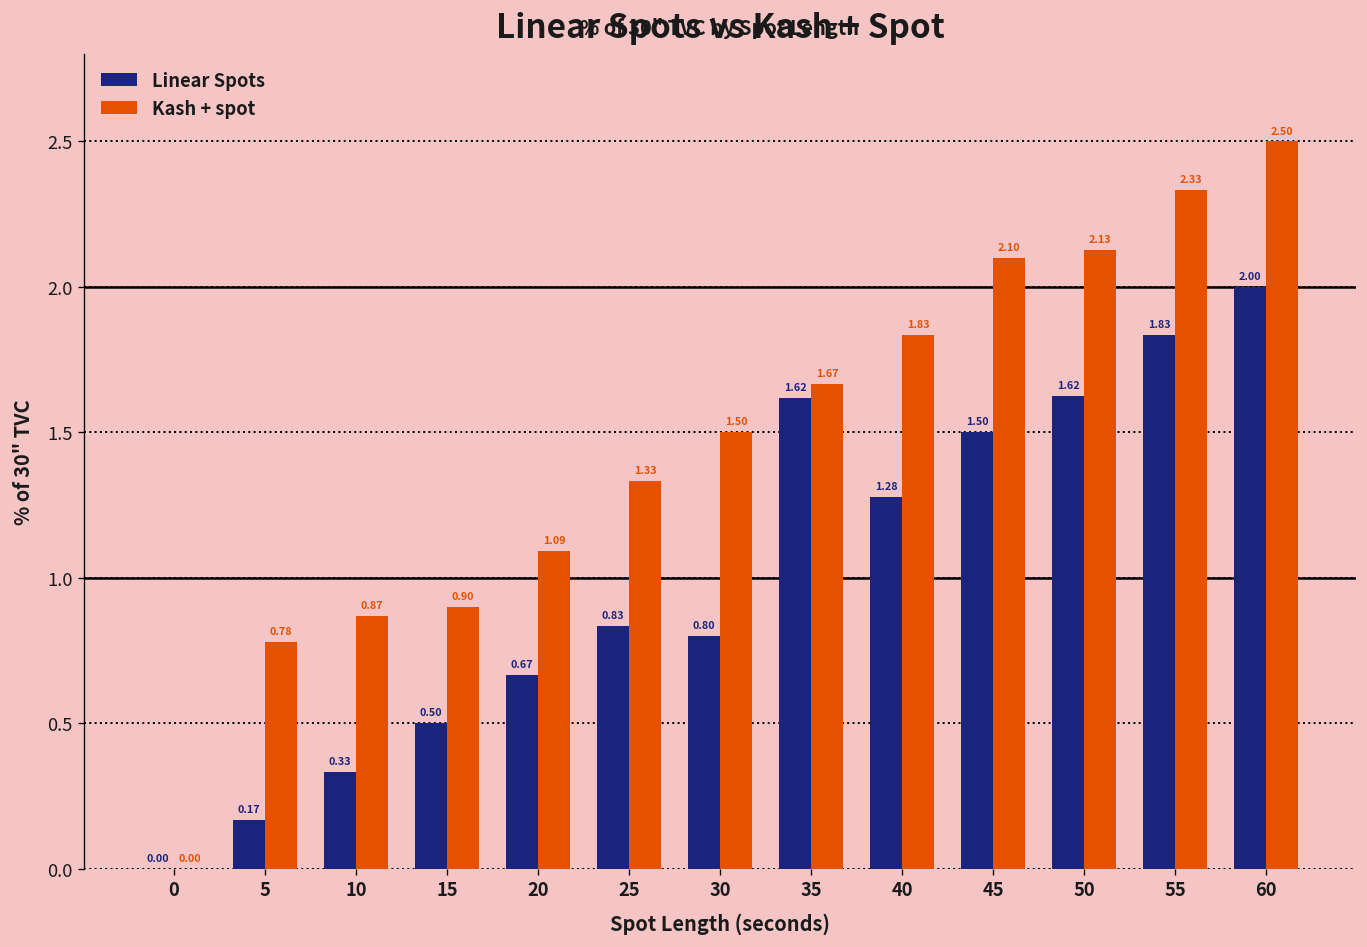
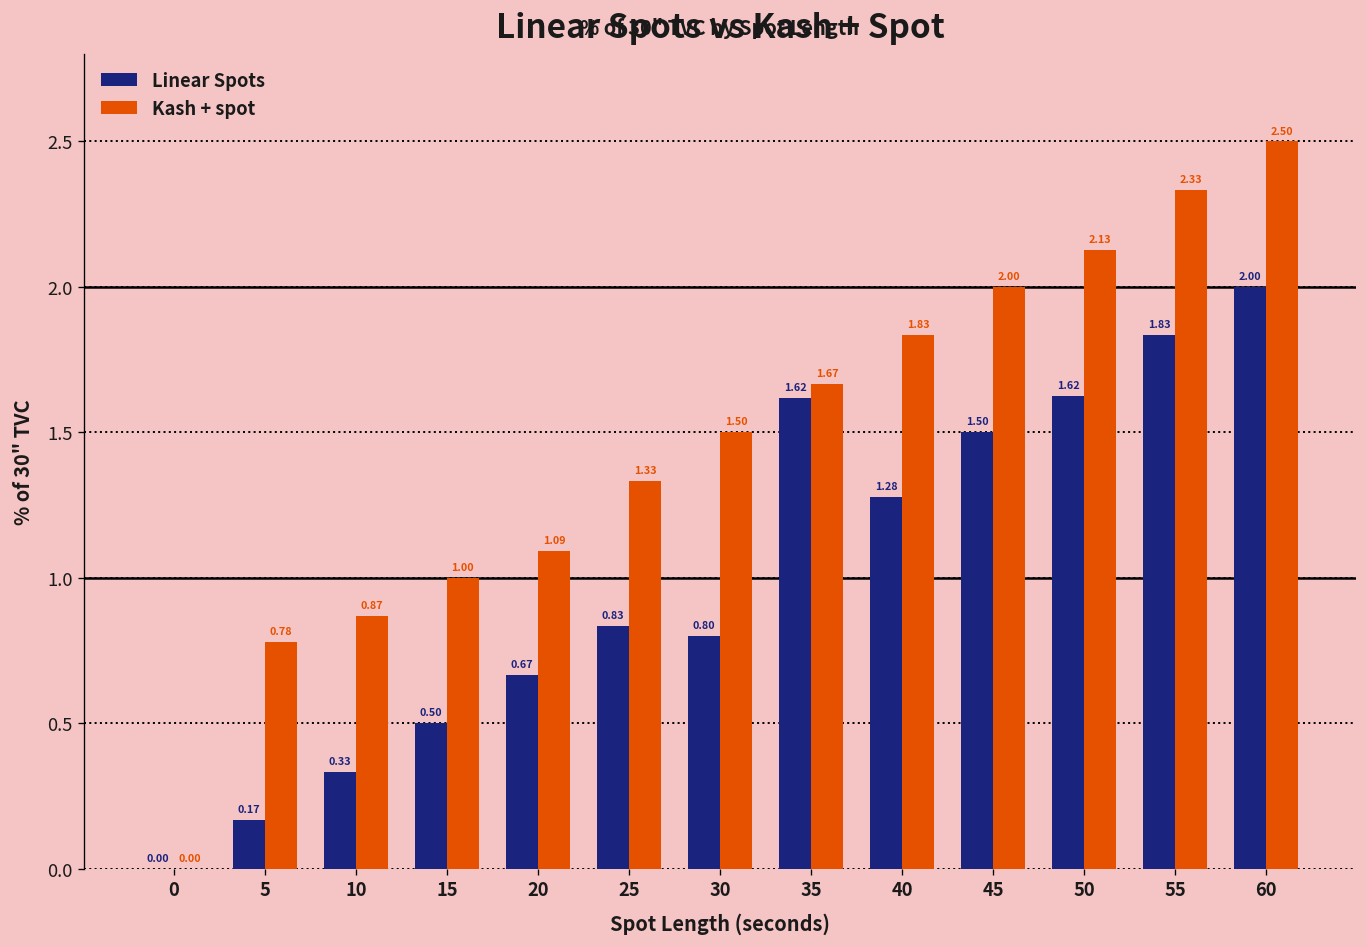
  {
    "Linear Spots": {
      "0": 0.00,
      "5": 0.17,
      "10": 0.33,
      "15": 0.50,
      "20": 0.67,
      "25": 0.83,
      "30": 0.80,
      "35": 1.62,
      "40": 1.28,
      "45": 1.50,
      "50": 1.62,
      "55": 1.83,
      "60": 2.00
    },
    "Kash + spot": {
      "0": 0.00,
      "5": 0.78,
      "10": 0.87,
-     "15": 0.90,
+     "15": 1.00,
      "20": 1.09,
      "25": 1.33,
      "30": 1.50,
      "35": 1.67,
      "40": 1.83,
-     "45": 2.10,
+     "45": 2.00,
      "50": 2.13,
      "55": 2.33,
      "60": 2.50
    }
  }
